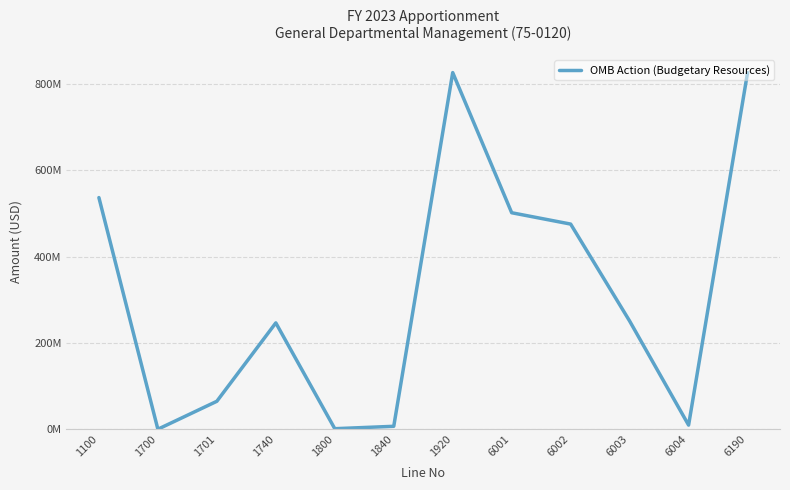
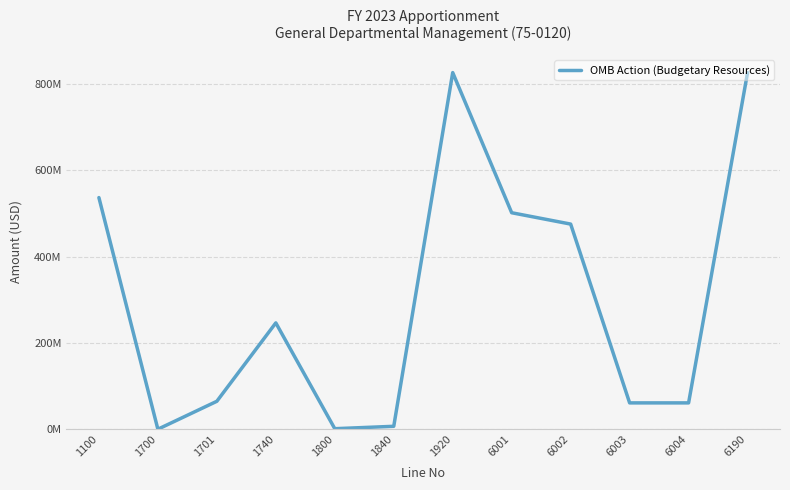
  {
    "1100": 540000000,
    "1700": 0,
    "1701": 60000000,
    "1740": 250000000,
    "1800": 0,
    "1840": 10000000,
    "1920": 830000000,
    "6001": 500000000,
    "6002": 480000000,
-   "6003": 250000000,
-   "6004": 10000000
+   "6003": 60000000,
+   "6004": 60000000
  }
